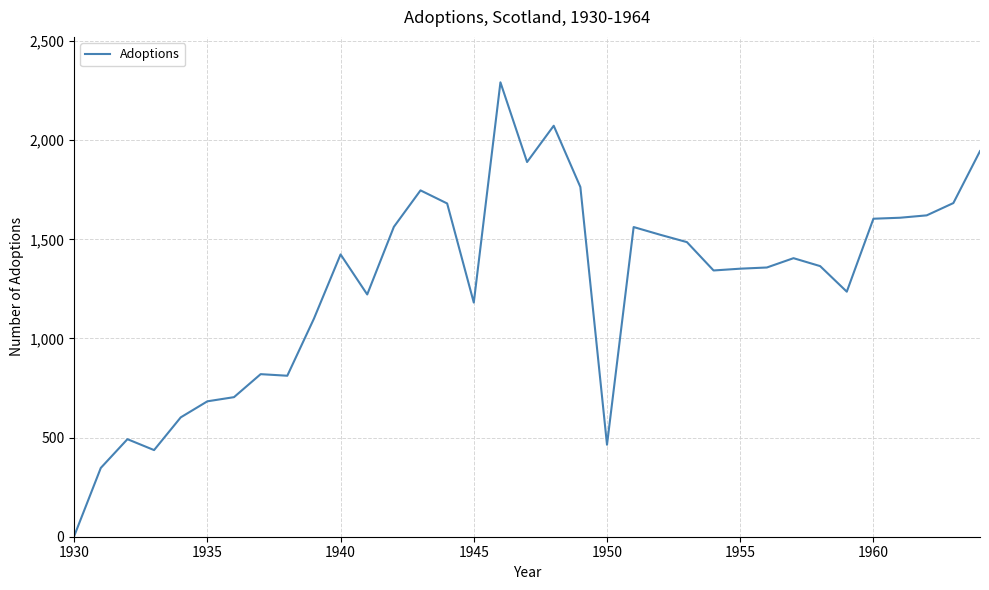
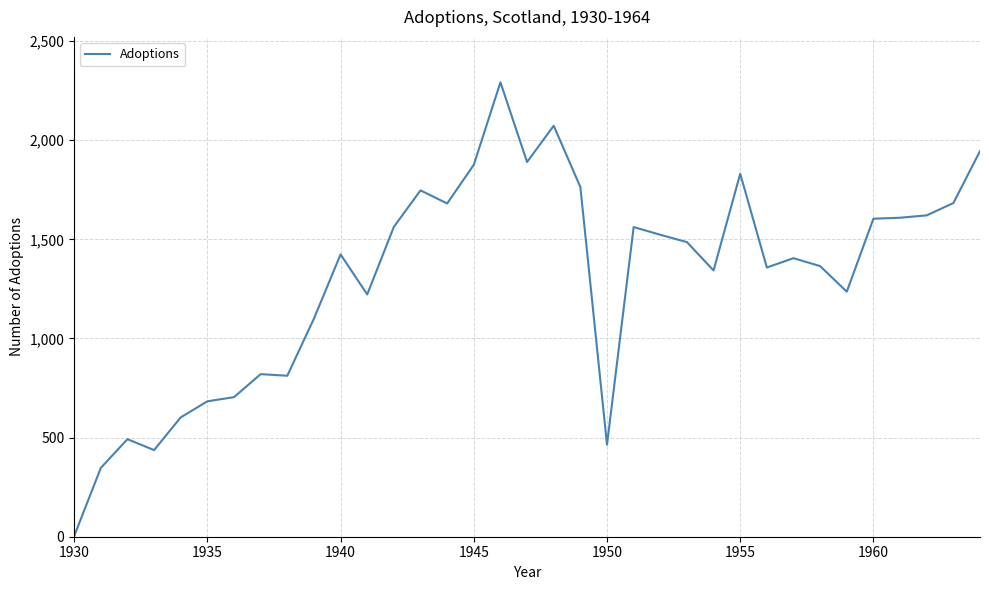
  {
    "1930": "0",
    "1935": "680",
    "1940": "1,420",
-   "1945": "1,180",
+   "1945": "1,880",
    "1950": "460",
-   "1955": "1,350",
+   "1955": "1,830",
    "1960": "1,600"
  }
